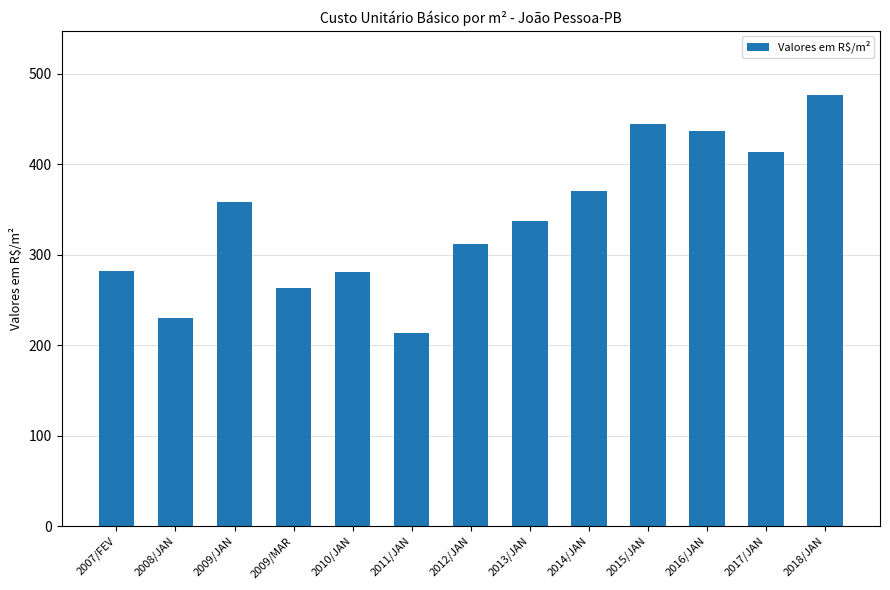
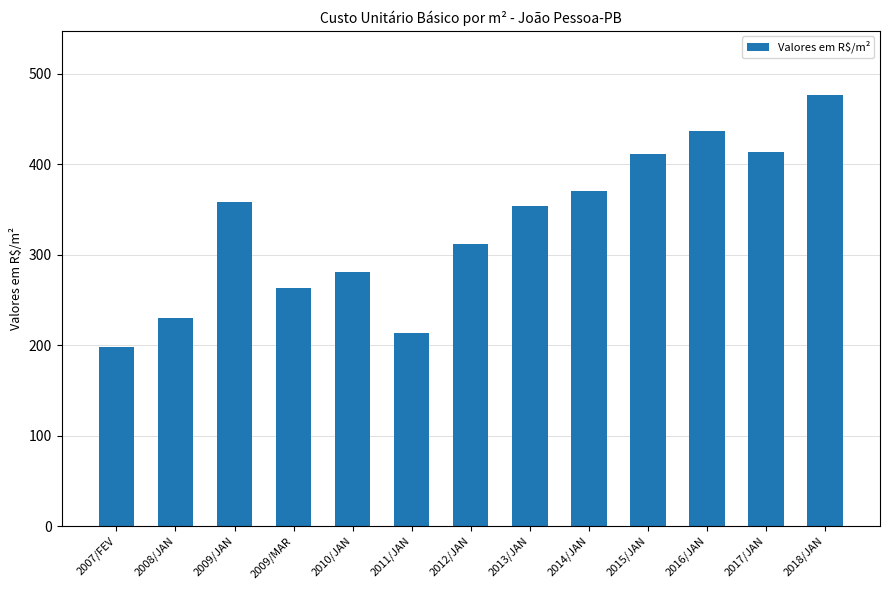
  {
-   "2007/FEV": 280,
+   "2007/FEV": 200,
    "2008/JAN": 230,
    "2009/JAN": 360,
    "2009/MAR": 260,
    "2010/JAN": 280,
    "2011/JAN": 210,
    "2012/JAN": 310,
-   "2013/JAN": 340,
+   "2013/JAN": 350,
    "2014/JAN": 370,
-   "2015/JAN": 450,
+   "2015/JAN": 410,
    "2016/JAN": 440,
    "2017/JAN": 410,
    "2018/JAN": 480
  }
